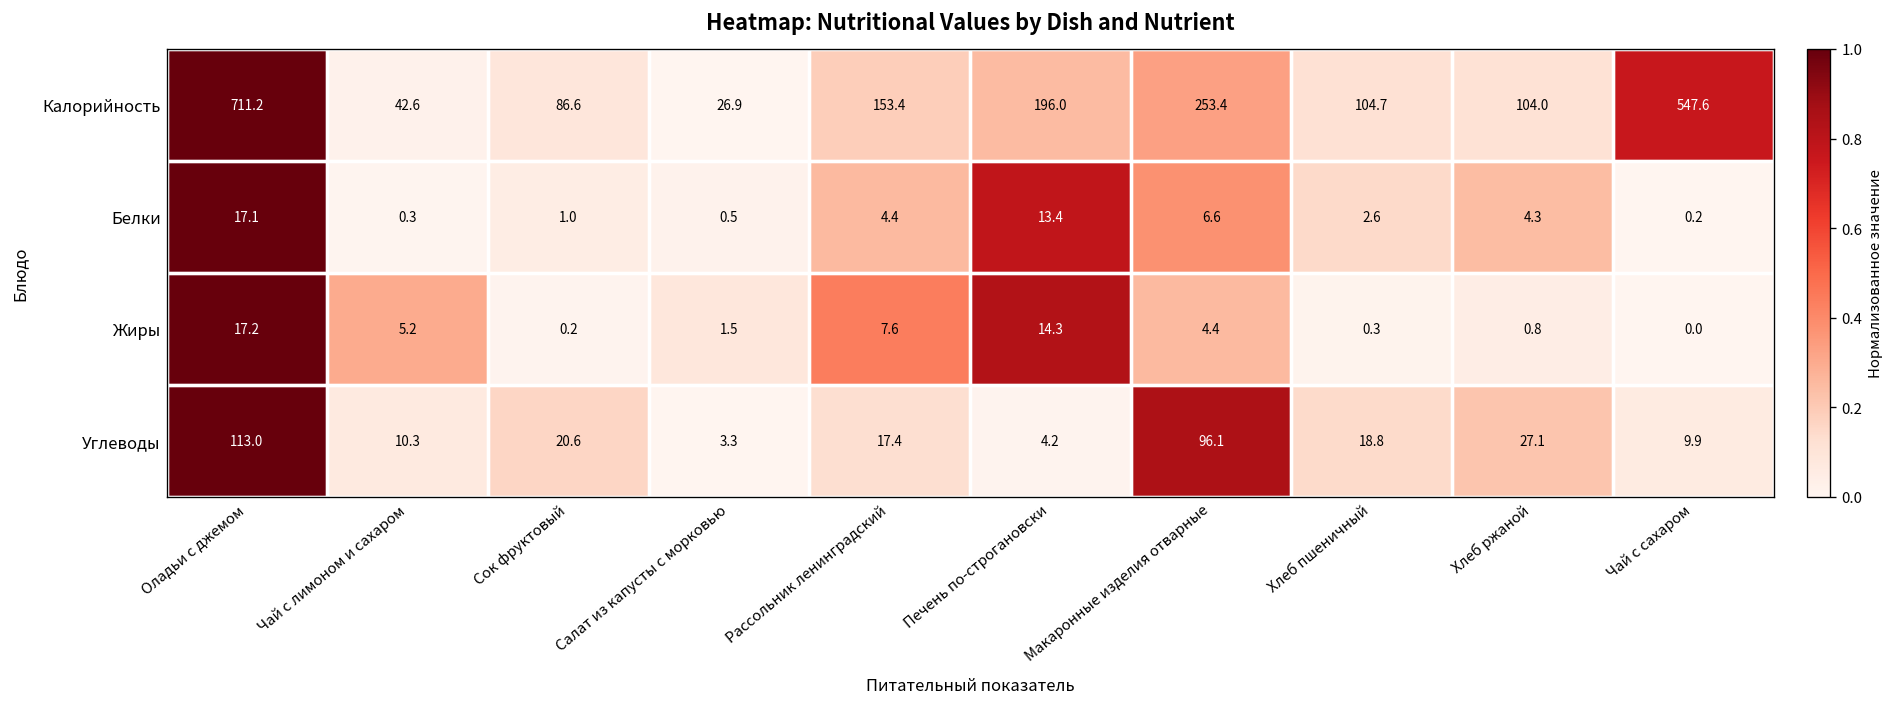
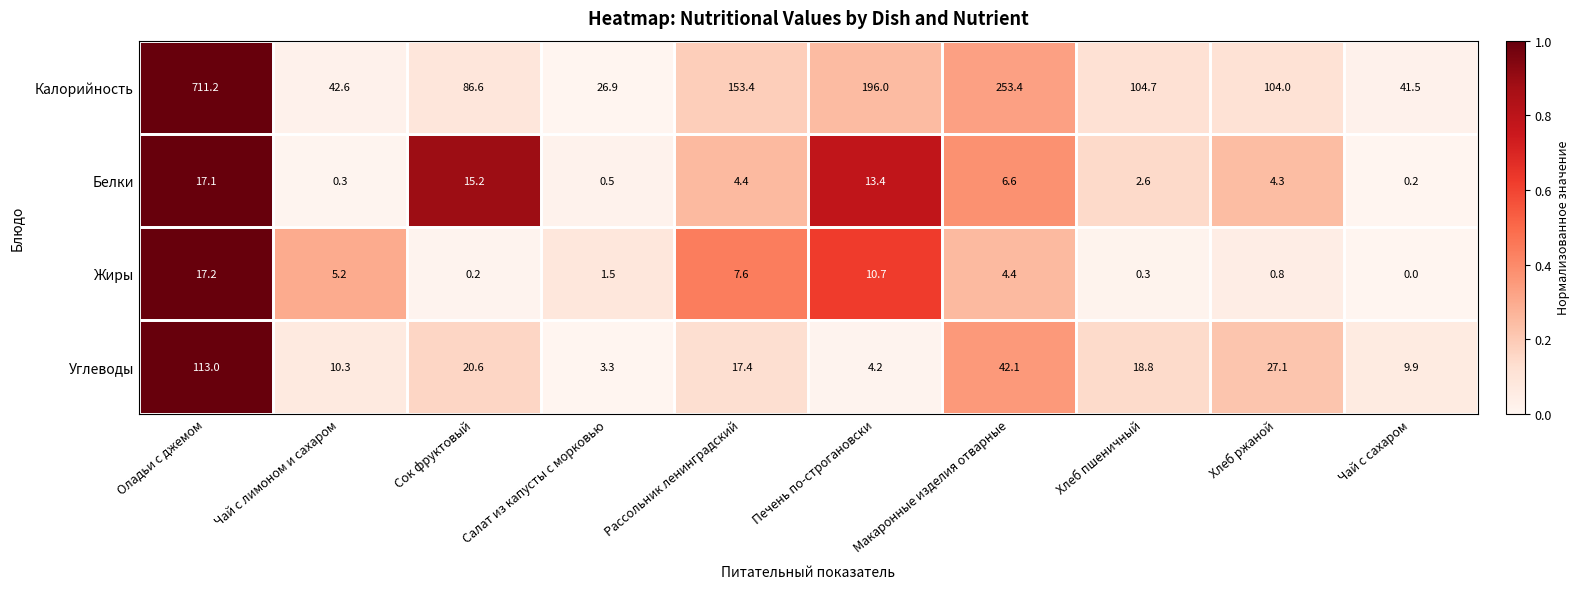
  {
    "Калорийность": {
      "Оладьи с джемом": 711.2,
      "Чай с лимоном и сахаром": 42.6,
      "Сок фруктовый": 86.6,
      "Салат из капусты с морковью": 26.9,
      "Рассольник ленинградский": 153.4,
      "Печень по-строгановски": 196.0,
      "Макаронные изделия отварные": 253.4,
      "Хлеб пшеничный": 104.7,
      "Хлеб ржаной": 104.0,
-     "Чай с сахаром": 547.6
+     "Чай с сахаром": 41.5
    },
    "Белки": {
      "Оладьи с джемом": 17.1,
      "Чай с лимоном и сахаром": 0.3,
-     "Сок фруктовый": 1.0,
+     "Сок фруктовый": 15.2,
      "Салат из капусты с морковью": 0.5,
      "Рассольник ленинградский": 4.4,
      "Печень по-строгановски": 13.4,
      "Макаронные изделия отварные": 6.6,
      "Хлеб пшеничный": 2.6,
      "Хлеб ржаной": 4.3,
      "Чай с сахаром": 0.2
    },
    "Жиры": {
      "Оладьи с джемом": 17.2,
      "Чай с лимоном и сахаром": 5.2,
      "Сок фруктовый": 0.2,
      "Салат из капусты с морковью": 1.5,
      "Рассольник ленинградский": 7.6,
-     "Печень по-строгановски": 14.3,
+     "Печень по-строгановски": 10.7,
      "Макаронные изделия отварные": 4.4,
      "Хлеб пшеничный": 0.3,
      "Хлеб ржаной": 0.8,
      "Чай с сахаром": 0.0
    },
    "Углеводы": {
      "Оладьи с джемом": 113.0,
      "Чай с лимоном и сахаром": 10.3,
      "Сок фруктовый": 20.6,
      "Салат из капусты с морковью": 3.3,
      "Рассольник ленинградский": 17.4,
      "Печень по-строгановски": 4.2,
-     "Макаронные изделия отварные": 96.1,
+     "Макаронные изделия отварные": 42.1,
      "Хлеб пшеничный": 18.8,
      "Хлеб ржаной": 27.1,
      "Чай с сахаром": 9.9
    }
  }
